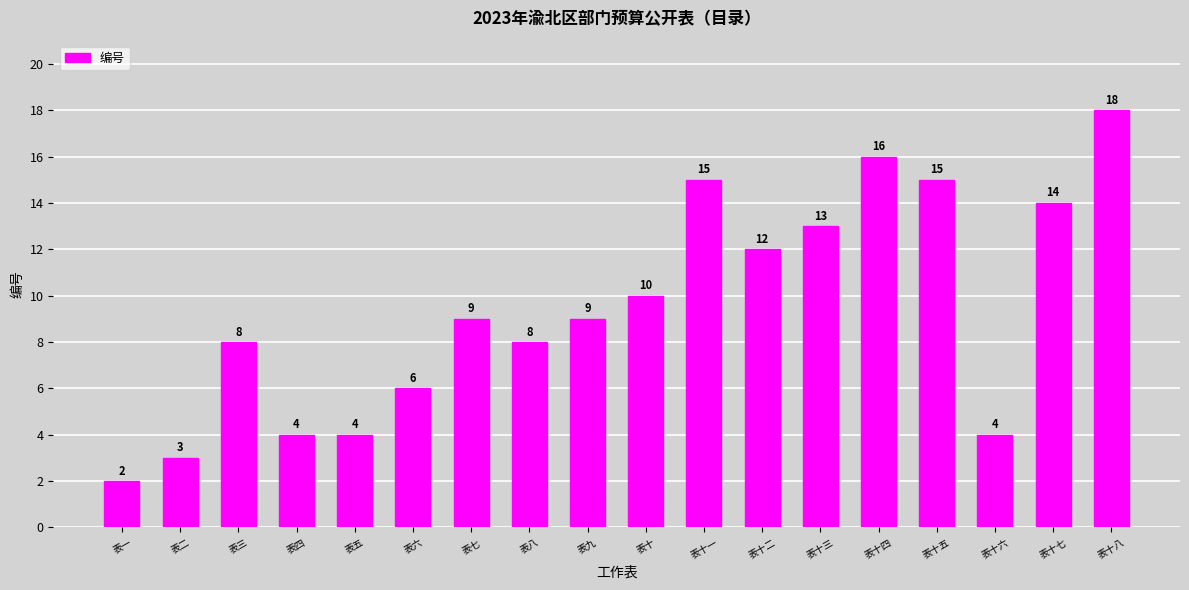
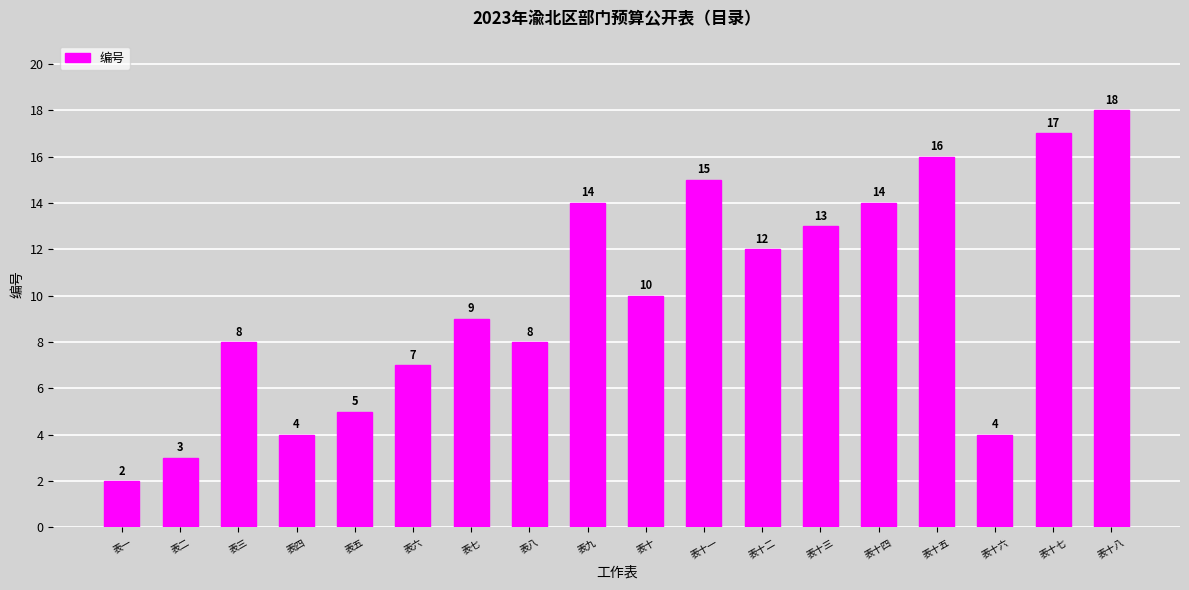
  {
    "表一": 2,
    "表二": 3,
    "表三": 8,
    "表四": 4,
-   "表五": 4,
-   "表六": 6,
+   "表五": 5,
+   "表六": 7,
    "表七": 9,
    "表八": 8,
-   "表九": 9,
+   "表九": 14,
    "表十": 10,
    "表十一": 15,
    "表十二": 12,
    "表十三": 13,
-   "表十四": 16,
-   "表十五": 15,
+   "表十四": 14,
+   "表十五": 16,
    "表十六": 4,
-   "表十七": 14,
+   "表十七": 17,
    "表十八": 18
  }
